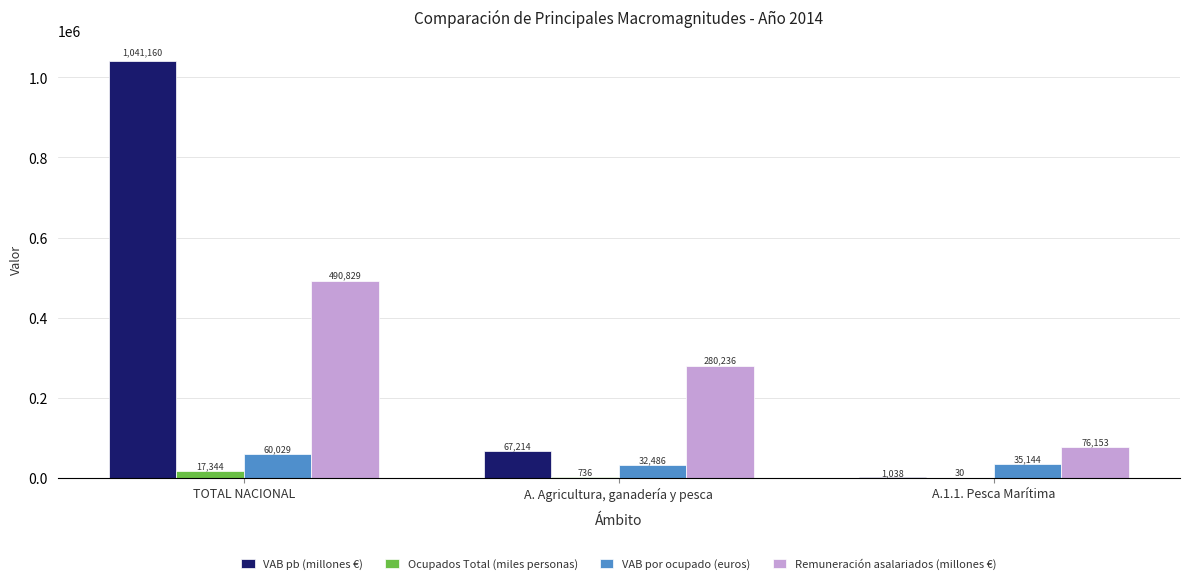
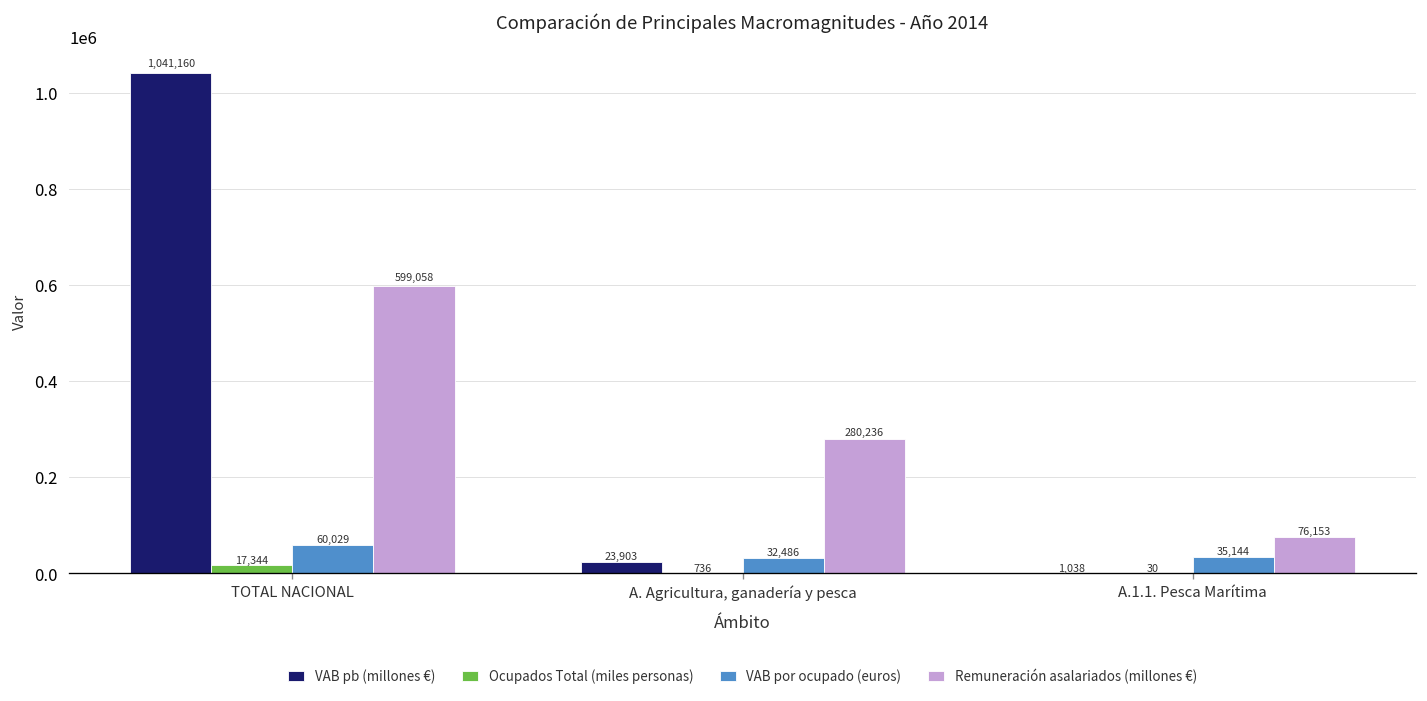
  {
    "VAB pb (millones €)": {
      "TOTAL NACIONAL": "1,041,160",
-     "A. Agricultura, ganadería y pesca": "67,214",
+     "A. Agricultura, ganadería y pesca": "23,903",
      "A.1.1. Pesca Marítima": "1,038"
    },
    "Ocupados Total (miles personas)": {
      "TOTAL NACIONAL": "17,344",
      "A. Agricultura, ganadería y pesca": "736",
      "A.1.1. Pesca Marítima": "30"
    },
    "VAB por ocupado (euros)": {
      "TOTAL NACIONAL": "60,029",
      "A. Agricultura, ganadería y pesca": "32,486",
      "A.1.1. Pesca Marítima": "35,144"
    },
    "Remuneración asalariados (millones €)": {
-     "TOTAL NACIONAL": "490,829",
+     "TOTAL NACIONAL": "599,058",
      "A. Agricultura, ganadería y pesca": "280,236",
      "A.1.1. Pesca Marítima": "76,153"
    }
  }
